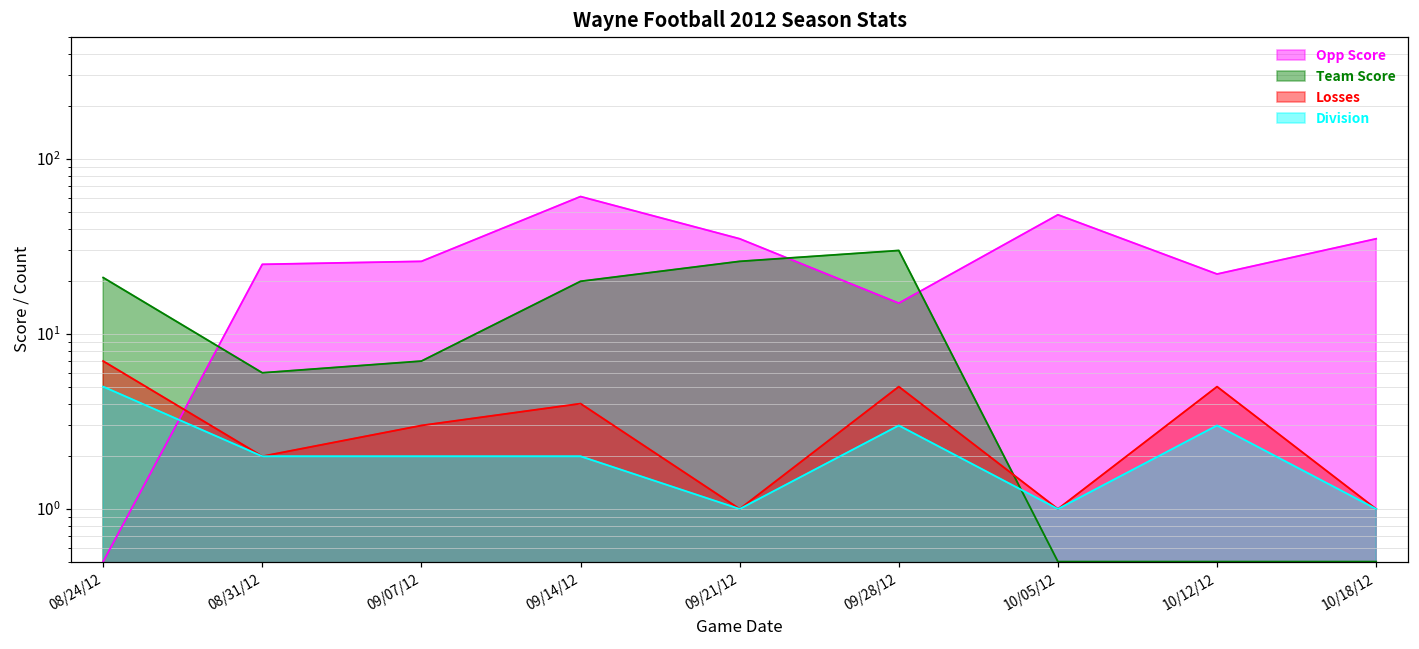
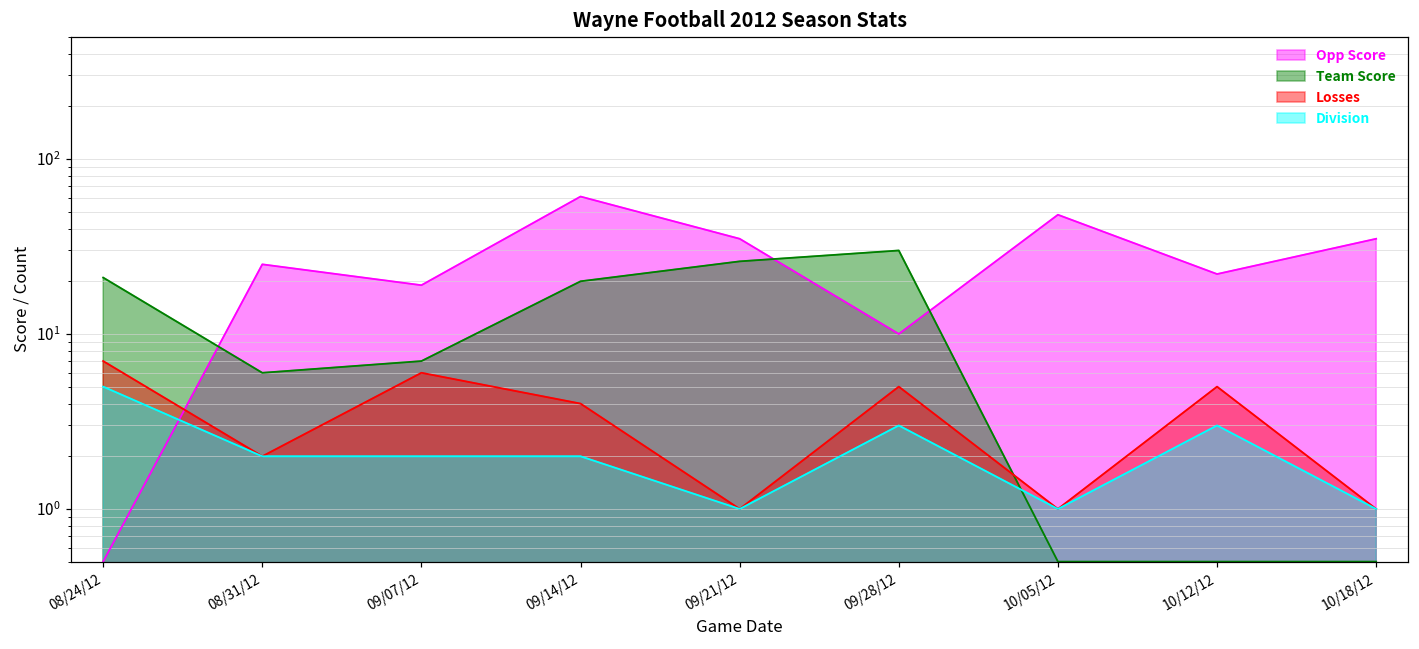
  {
    "Opp Score": {
      "08/24/12": 0.50,
      "08/31/12": 25,
-     "09/07/12": 26,
+     "09/07/12": 19,
      "09/14/12": 61,
      "09/21/12": 35,
-     "09/28/12": 15,
+     "09/28/12": 10,
      "10/05/12": 48,
      "10/12/12": 22,
      "10/18/12": 35
    },
    "Team Score": {
      "08/24/12": 21,
      "08/31/12": 6,
      "09/07/12": 7,
      "09/14/12": 20,
      "09/21/12": 26,
      "09/28/12": 30,
      "10/05/12": 0.50,
      "10/12/12": 0.50,
      "10/18/12": 0.50
    },
    "Losses": {
      "08/24/12": 7,
-     "09/07/12": 3,
+     "09/07/12": 6,
      "09/14/12": 4,
      "09/28/12": 5,
      "10/12/12": 5
    },
    "Division": {
      "08/24/12": 5,
      "09/07/12": 2,
      "09/14/12": 2,
      "09/28/12": 3,
      "10/12/12": 3
    }
  }
